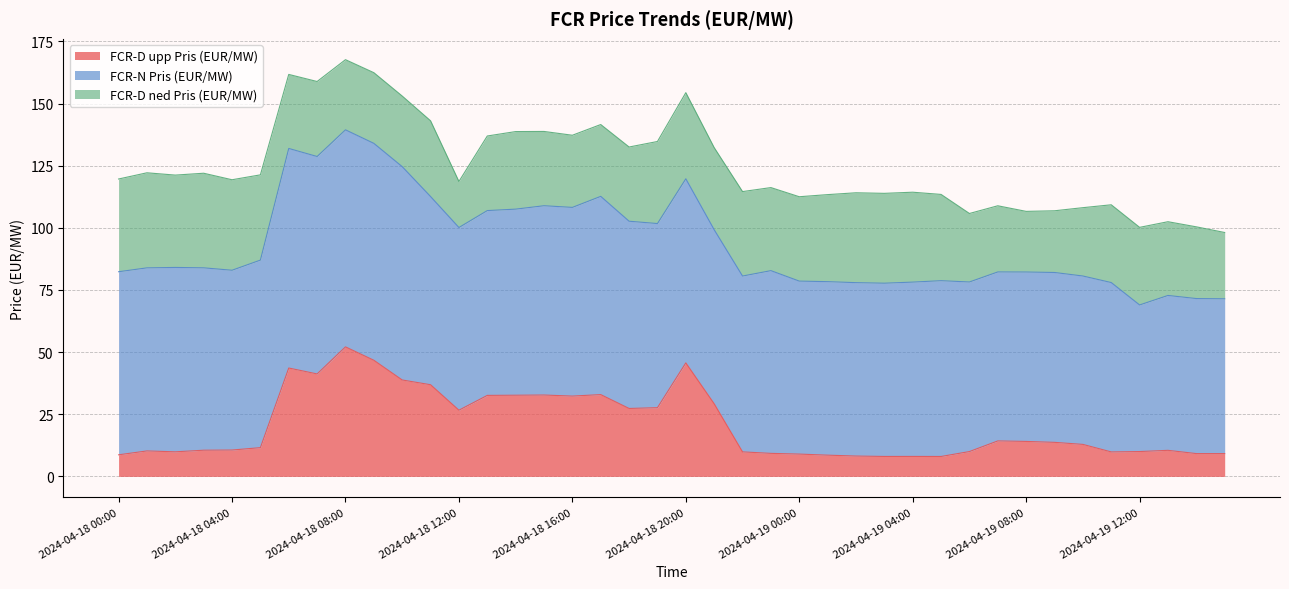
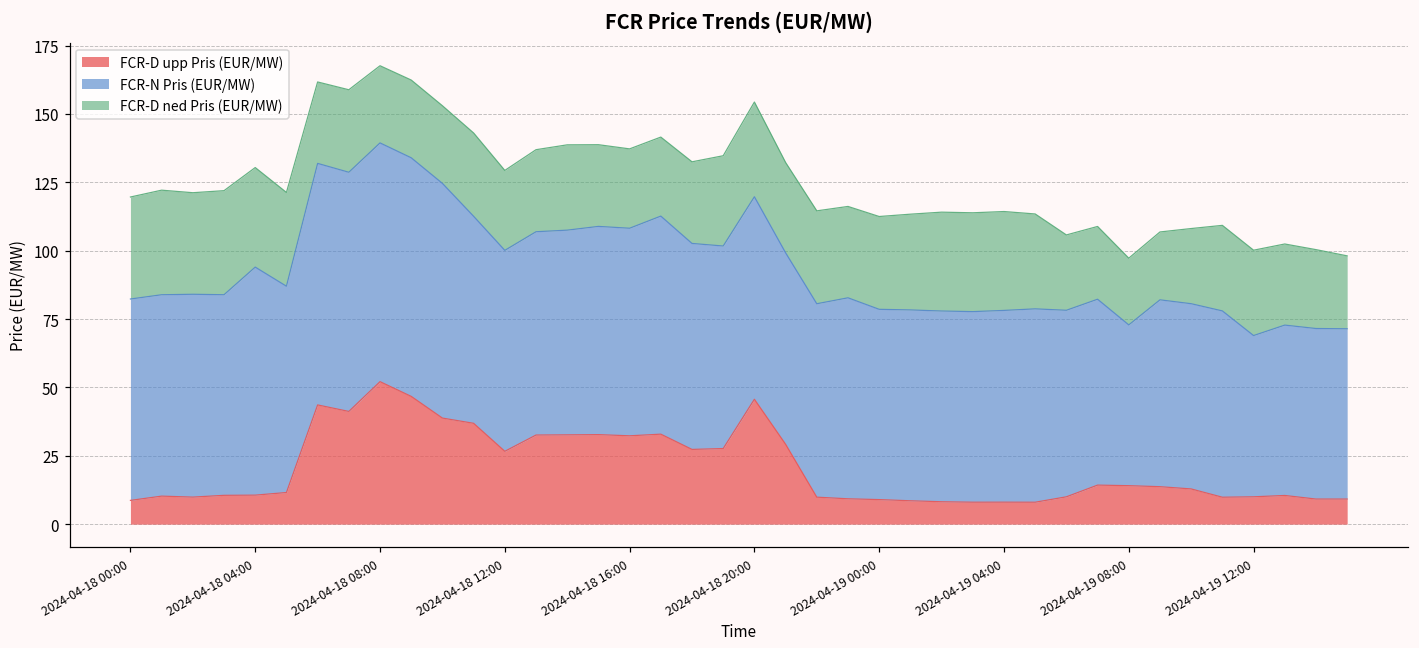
  {
    "FCR-D upp Pris (EUR/MW)": {
      "2024-04-18 00:00": 9,
      "2024-04-18 04:00": 11,
      "2024-04-18 08:00": 52,
      "2024-04-18 12:00": 27,
      "2024-04-18 16:00": 32,
      "2024-04-18 20:00": 46,
      "2024-04-19 00:00": 9,
      "2024-04-19 04:00": 8,
      "2024-04-19 08:00": 14,
      "2024-04-19 12:00": 10
    },
    "FCR-N Pris (EUR/MW)": {
      "2024-04-18 00:00": 74,
-     "2024-04-18 04:00": 72,
+     "2024-04-18 04:00": 83,
      "2024-04-18 08:00": 87,
      "2024-04-18 12:00": 73,
      "2024-04-18 16:00": 76,
      "2024-04-18 20:00": 74,
      "2024-04-19 00:00": 70,
      "2024-04-19 04:00": 70,
-     "2024-04-19 08:00": 68,
+     "2024-04-19 08:00": 59,
      "2024-04-19 12:00": 59
    },
    "FCR-D ned Pris (EUR/MW)": {
      "2024-04-18 00:00": 37,
      "2024-04-18 04:00": 36,
      "2024-04-18 08:00": 28,
-     "2024-04-18 12:00": 19,
+     "2024-04-18 12:00": 29,
      "2024-04-18 16:00": 29,
      "2024-04-18 20:00": 35,
      "2024-04-19 00:00": 34,
      "2024-04-19 04:00": 36,
      "2024-04-19 08:00": 24,
      "2024-04-19 12:00": 31
    }
  }
